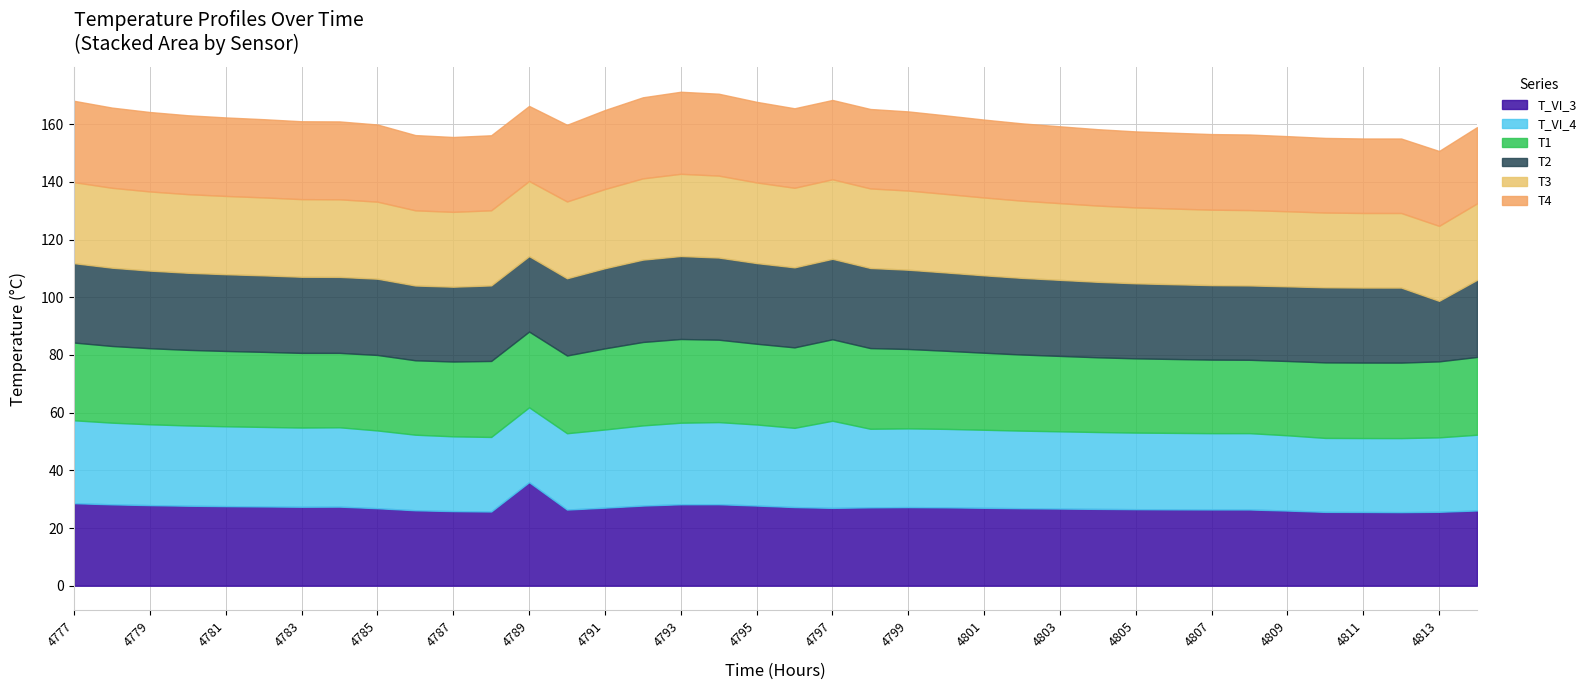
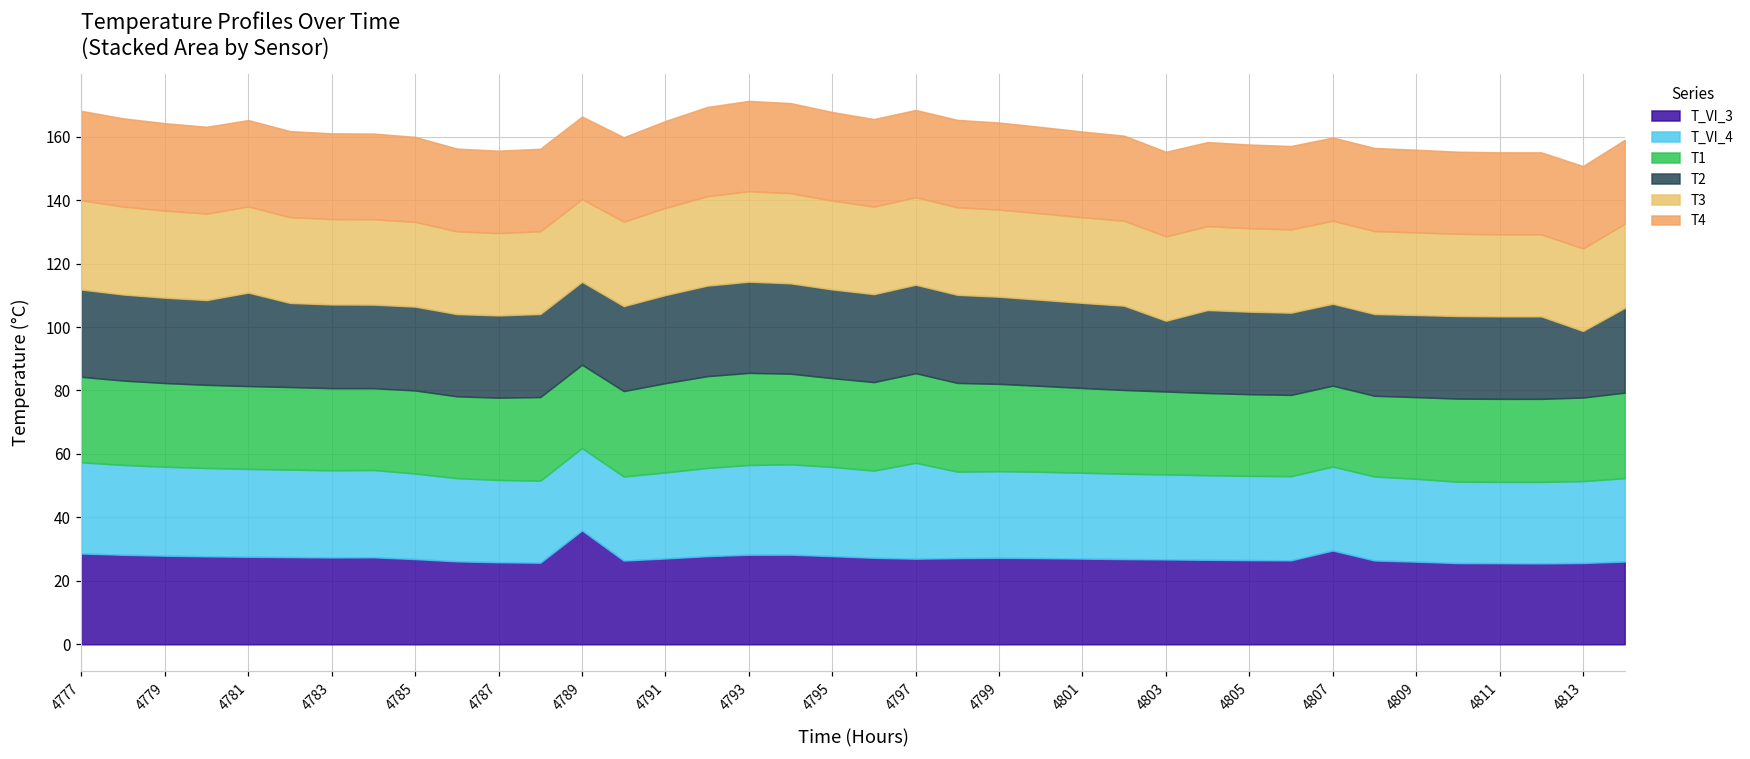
  {
    "T_VI_3": {
      "4777": 29,
      "4779": 28,
      "4781": 28,
      "4783": 27,
      "4785": 27,
      "4787": 26,
      "4789": 36,
      "4791": 27,
      "4793": 28,
      "4795": 28,
      "4797": 27,
      "4799": 27,
      "4801": 27,
      "4803": 27,
      "4805": 27,
-     "4807": 26,
+     "4807": 30,
      "4809": 26,
      "4811": 26,
      "4813": 26
    },
    "T_VI_4": {
      "4777": 29,
      "4779": 28,
      "4781": 28,
      "4783": 27,
      "4785": 27,
      "4787": 26,
      "4789": 26,
      "4791": 27,
      "4793": 28,
      "4795": 28,
      "4797": 30,
      "4799": 27,
      "4801": 27,
      "4803": 27,
      "4805": 27,
      "4807": 26,
      "4809": 26,
      "4811": 26,
      "4813": 26
    },
    "T1": {
      "4777": 27,
      "4779": 26,
      "4781": 26,
      "4783": 26,
      "4785": 26,
      "4787": 26,
      "4789": 26,
      "4791": 28,
      "4793": 29,
      "4795": 28,
      "4797": 28,
      "4799": 28,
      "4801": 27,
      "4803": 26,
      "4805": 26,
      "4807": 26,
      "4809": 26,
      "4811": 26,
      "4813": 26
    },
    "T2": {
      "4777": 28,
      "4779": 27,
-     "4781": 27,
+     "4781": 29,
      "4783": 26,
      "4785": 26,
      "4787": 26,
      "4789": 26,
      "4791": 28,
      "4793": 29,
      "4795": 28,
      "4797": 28,
      "4799": 27,
      "4801": 27,
-     "4803": 26,
+     "4803": 22,
      "4805": 26,
      "4807": 26,
      "4809": 26,
      "4811": 26,
      "4813": 21
    }
  }
